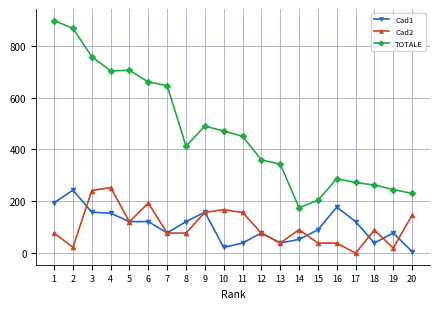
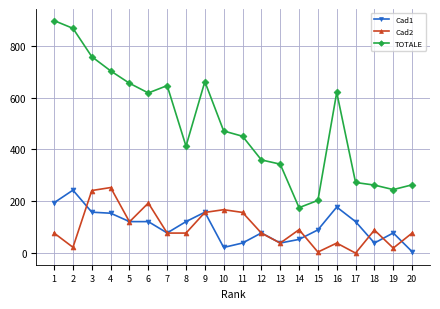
  {
    "Cad1": {
      "1": 190,
      "2": 240,
      "3": 160,
      "4": 150,
      "6": 120,
      "8": 120,
      "10": 20,
      "11": 40,
      "14": 50,
      "15": 90,
      "16": 180,
      "17": 120,
      "18": 40,
      "19": 80,
      "20": 10
    },
    "Cad2": {
      "1": 80,
      "2": 20,
      "3": 240,
      "4": 250,
      "6": 190,
      "8": 80,
      "10": 170,
      "11": 160,
      "14": 90,
-     "15": 40,
+     "15": 0,
      "16": 40,
      "17": 0,
      "18": 90,
      "19": 20,
-     "20": 150
+     "20": 80
    },
    "TOTALE": {
      "1": 900,
      "2": 870,
      "3": 760,
      "4": 700,
-     "5": 710,
-     "6": 660,
+     "5": 660,
+     "6": 620,
      "7": 650,
      "8": 410,
-     "9": 490,
+     "9": 660,
      "10": 470,
      "11": 450,
      "12": 360,
      "13": 340,
      "14": 180,
      "15": 200,
-     "16": 290,
+     "16": 620,
      "17": 270,
      "18": 260,
      "19": 250,
-     "20": 230
+     "20": 260
    }
  }
